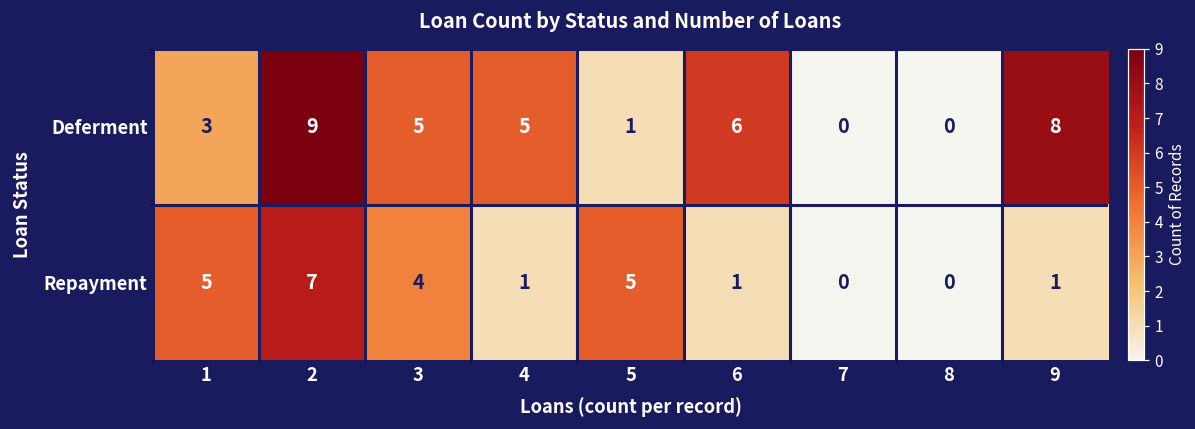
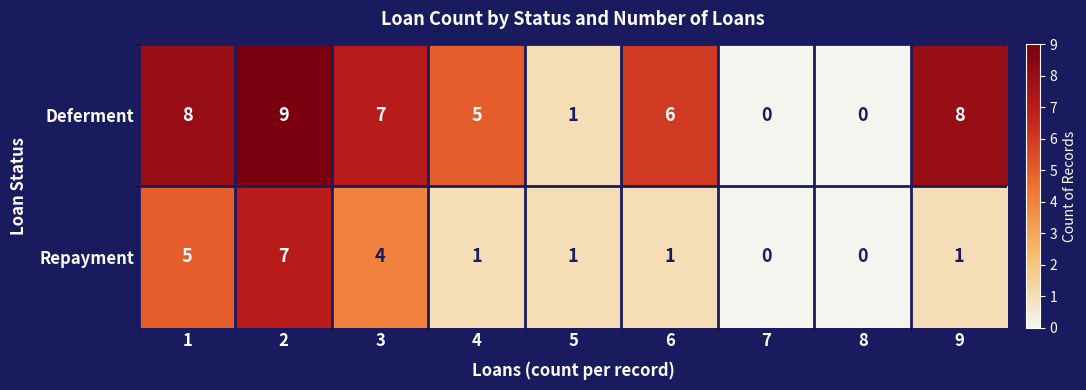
  {
    "Deferment": {
-     "1": 3,
+     "1": 8,
      "2": 9,
-     "3": 5,
+     "3": 7,
      "4": 5,
      "5": 1,
      "6": 6,
      "7": 0,
      "8": 0,
      "9": 8
    },
    "Repayment": {
      "1": 5,
      "2": 7,
      "3": 4,
      "4": 1,
-     "5": 5,
+     "5": 1,
      "6": 1,
      "7": 0,
      "8": 0,
      "9": 1
    }
  }
